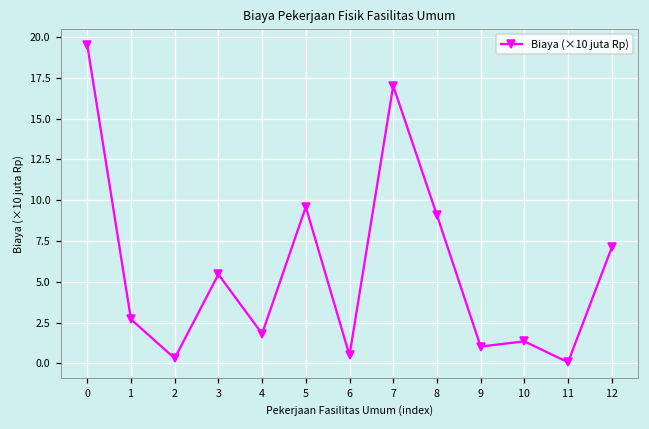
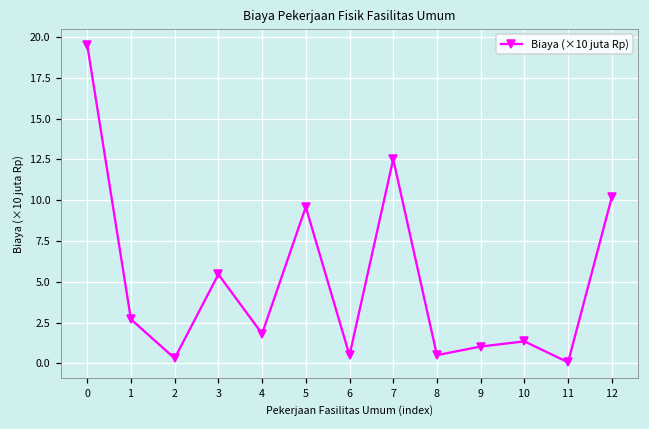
  {
    "0": 19.5,
    "1": 2.7,
    "2": 0.3,
    "3": 5.5,
    "4": 1.8,
    "5": 9.6,
    "6": 0.5,
-   "7": 17.0,
-   "8": 9.1,
+   "7": 12.5,
+   "8": 0.5,
    "9": 1.0,
    "10": 1.3,
    "11": 0.1,
-   "12": 7.1
+   "12": 10.2
  }
